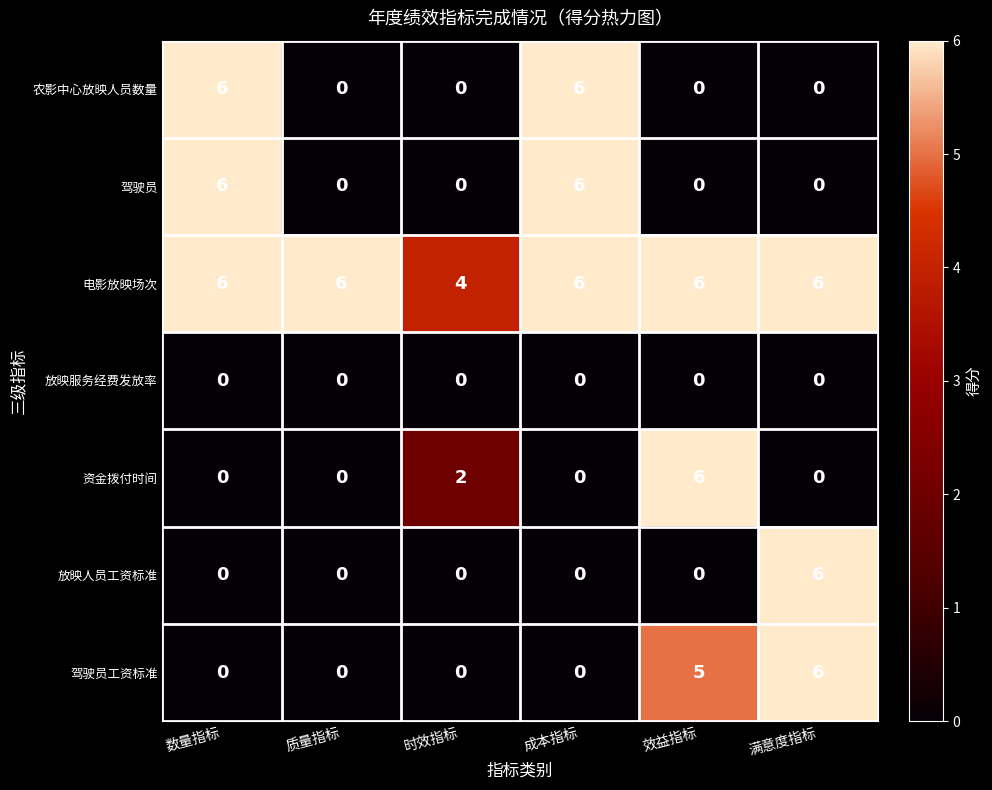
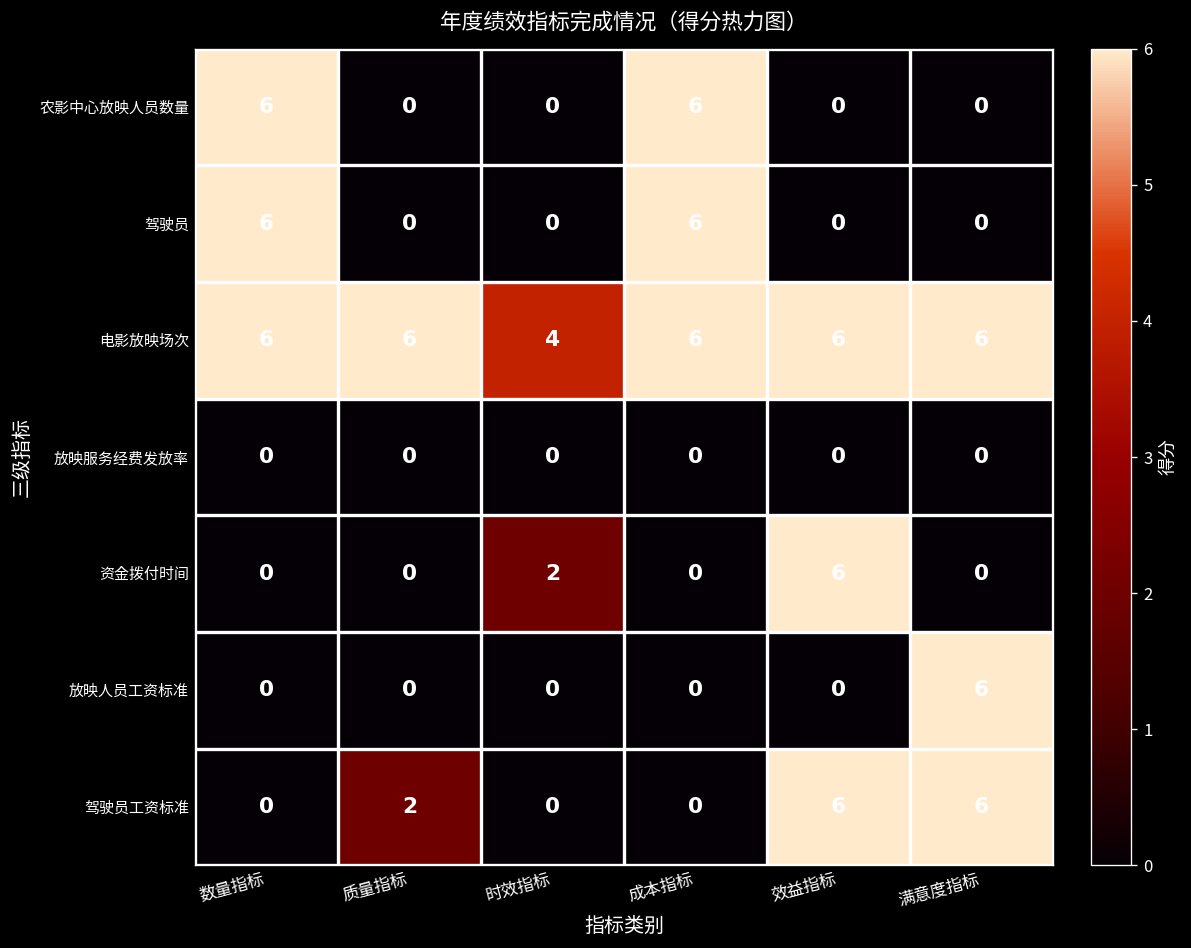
  {
    "农影中心放映人员数量": {
      "数量指标": 6,
      "质量指标": 0,
      "时效指标": 0,
      "成本指标": 6,
      "效益指标": 0,
      "满意度指标": 0
    },
    "驾驶员": {
      "数量指标": 6,
      "质量指标": 0,
      "时效指标": 0,
      "成本指标": 6,
      "效益指标": 0,
      "满意度指标": 0
    },
    "电影放映场次": {
      "数量指标": 6,
      "质量指标": 6,
      "时效指标": 4,
      "成本指标": 6,
      "效益指标": 6,
      "满意度指标": 6
    },
    "放映服务经费发放率": {
      "数量指标": 0,
      "质量指标": 0,
      "时效指标": 0,
      "成本指标": 0,
      "效益指标": 0,
      "满意度指标": 0
    },
    "资金拨付时间": {
      "数量指标": 0,
      "质量指标": 0,
      "时效指标": 2,
      "成本指标": 0,
      "效益指标": 6,
      "满意度指标": 0
    },
    "放映人员工资标准": {
      "数量指标": 0,
      "质量指标": 0,
      "时效指标": 0,
      "成本指标": 0,
      "效益指标": 0,
      "满意度指标": 6
    },
    "驾驶员工资标准": {
      "数量指标": 0,
-     "质量指标": 0,
+     "质量指标": 2,
      "时效指标": 0,
      "成本指标": 0,
-     "效益指标": 5,
+     "效益指标": 6,
      "满意度指标": 6
    }
  }
